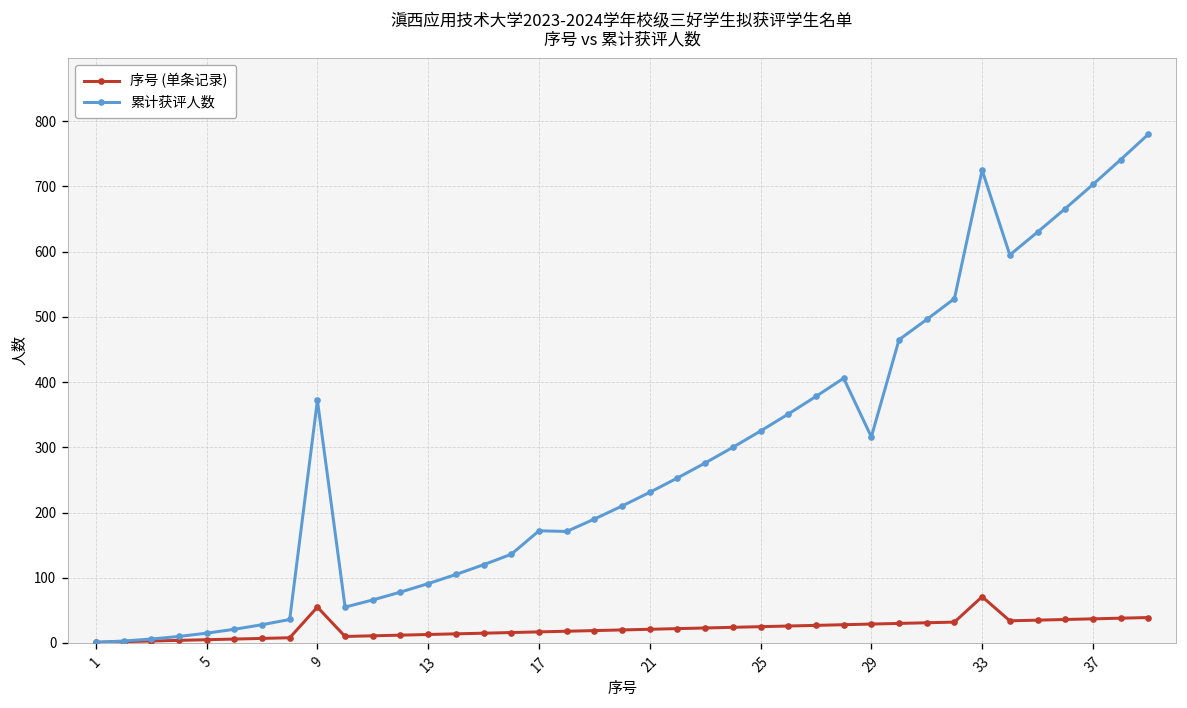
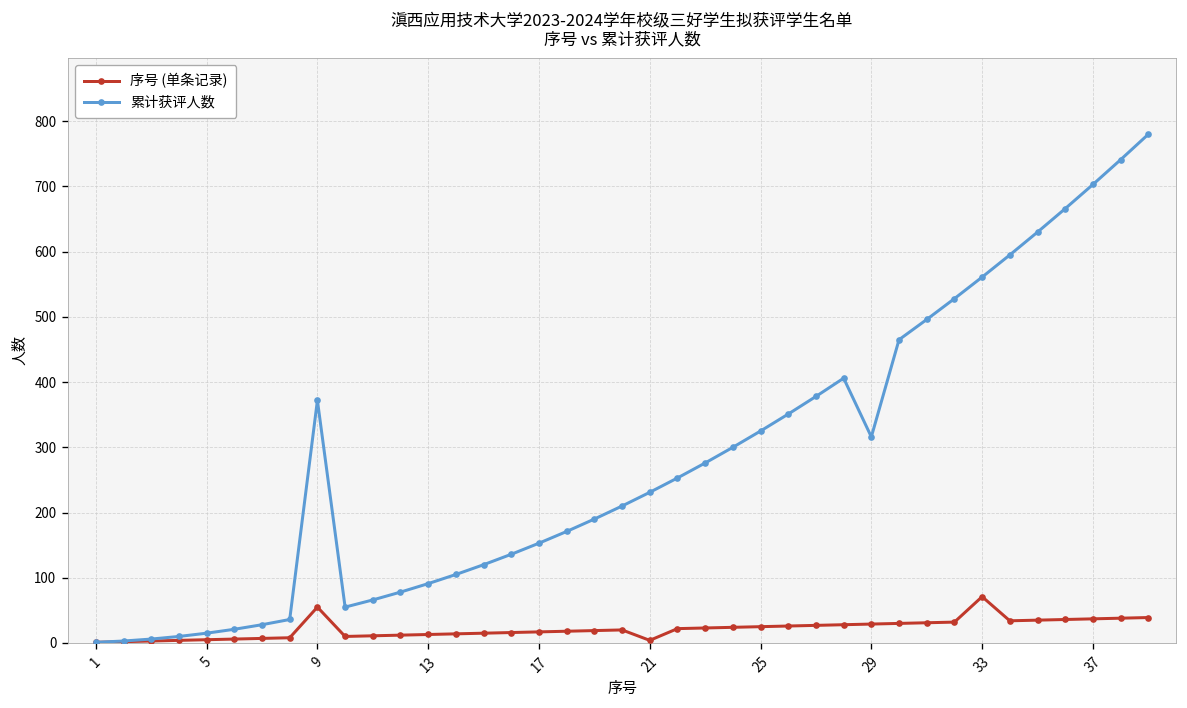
  {
    "序号 (单条记录)": {
      "5": 10,
      "9": 60,
      "13": 10,
      "17": 20,
-     "21": 20,
+     "21": 0,
      "25": 30,
      "29": 30,
      "33": 70,
      "37": 40
    },
    "累计获评人数": {
      "5": 20,
      "9": 370,
      "13": 90,
-     "17": 170,
+     "17": 150,
      "21": 230,
      "25": 330,
      "29": 320,
-     "33": 730,
+     "33": 560,
      "37": 700
    }
  }
